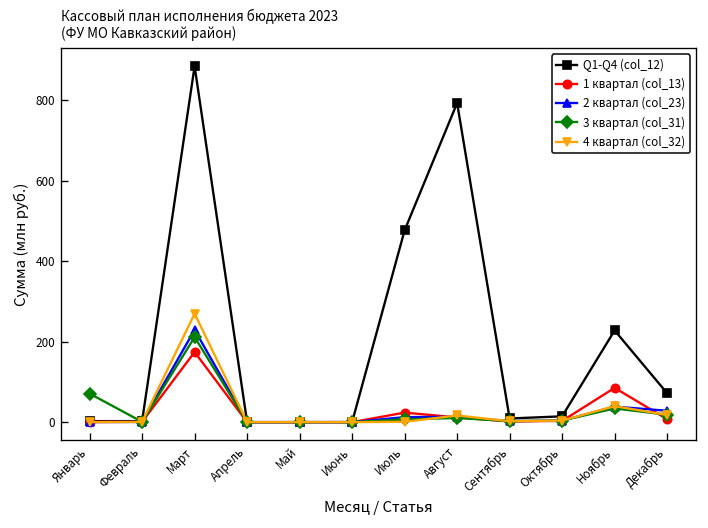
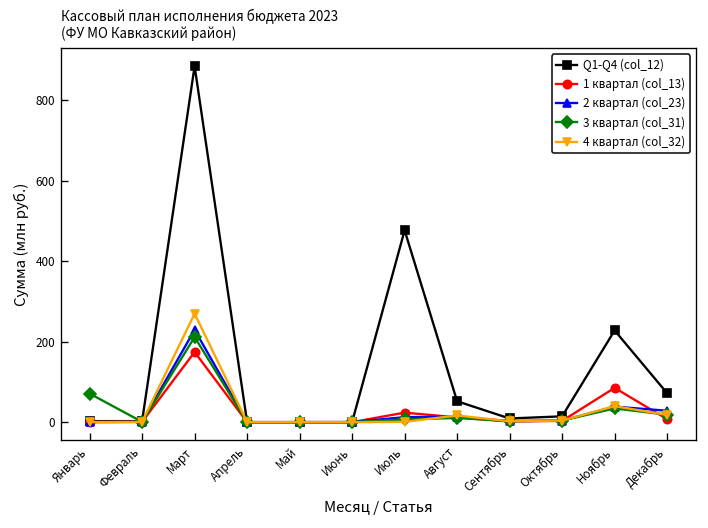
  {
    "Q1-Q4 (col_12)": {
      "Март": 880,
      "Июль": 480,
-     "Август": 790,
+     "Август": 50,
      "Октябрь": 10,
      "Ноябрь": 230,
      "Декабрь": 70
    },
    "1 квартал (col_13)": {
      "Март": 170,
      "Июль": 20,
      "Ноябрь": 90,
      "Декабрь": 10
    },
    "2 квартал (col_23)": {
      "Март": 230,
      "Декабрь": 30
    },
    "3 квартал (col_31)": {
      "Январь": 70,
      "Март": 210
    },
    "4 квартал (col_32)": {
      "Март": 270
    }
  }
